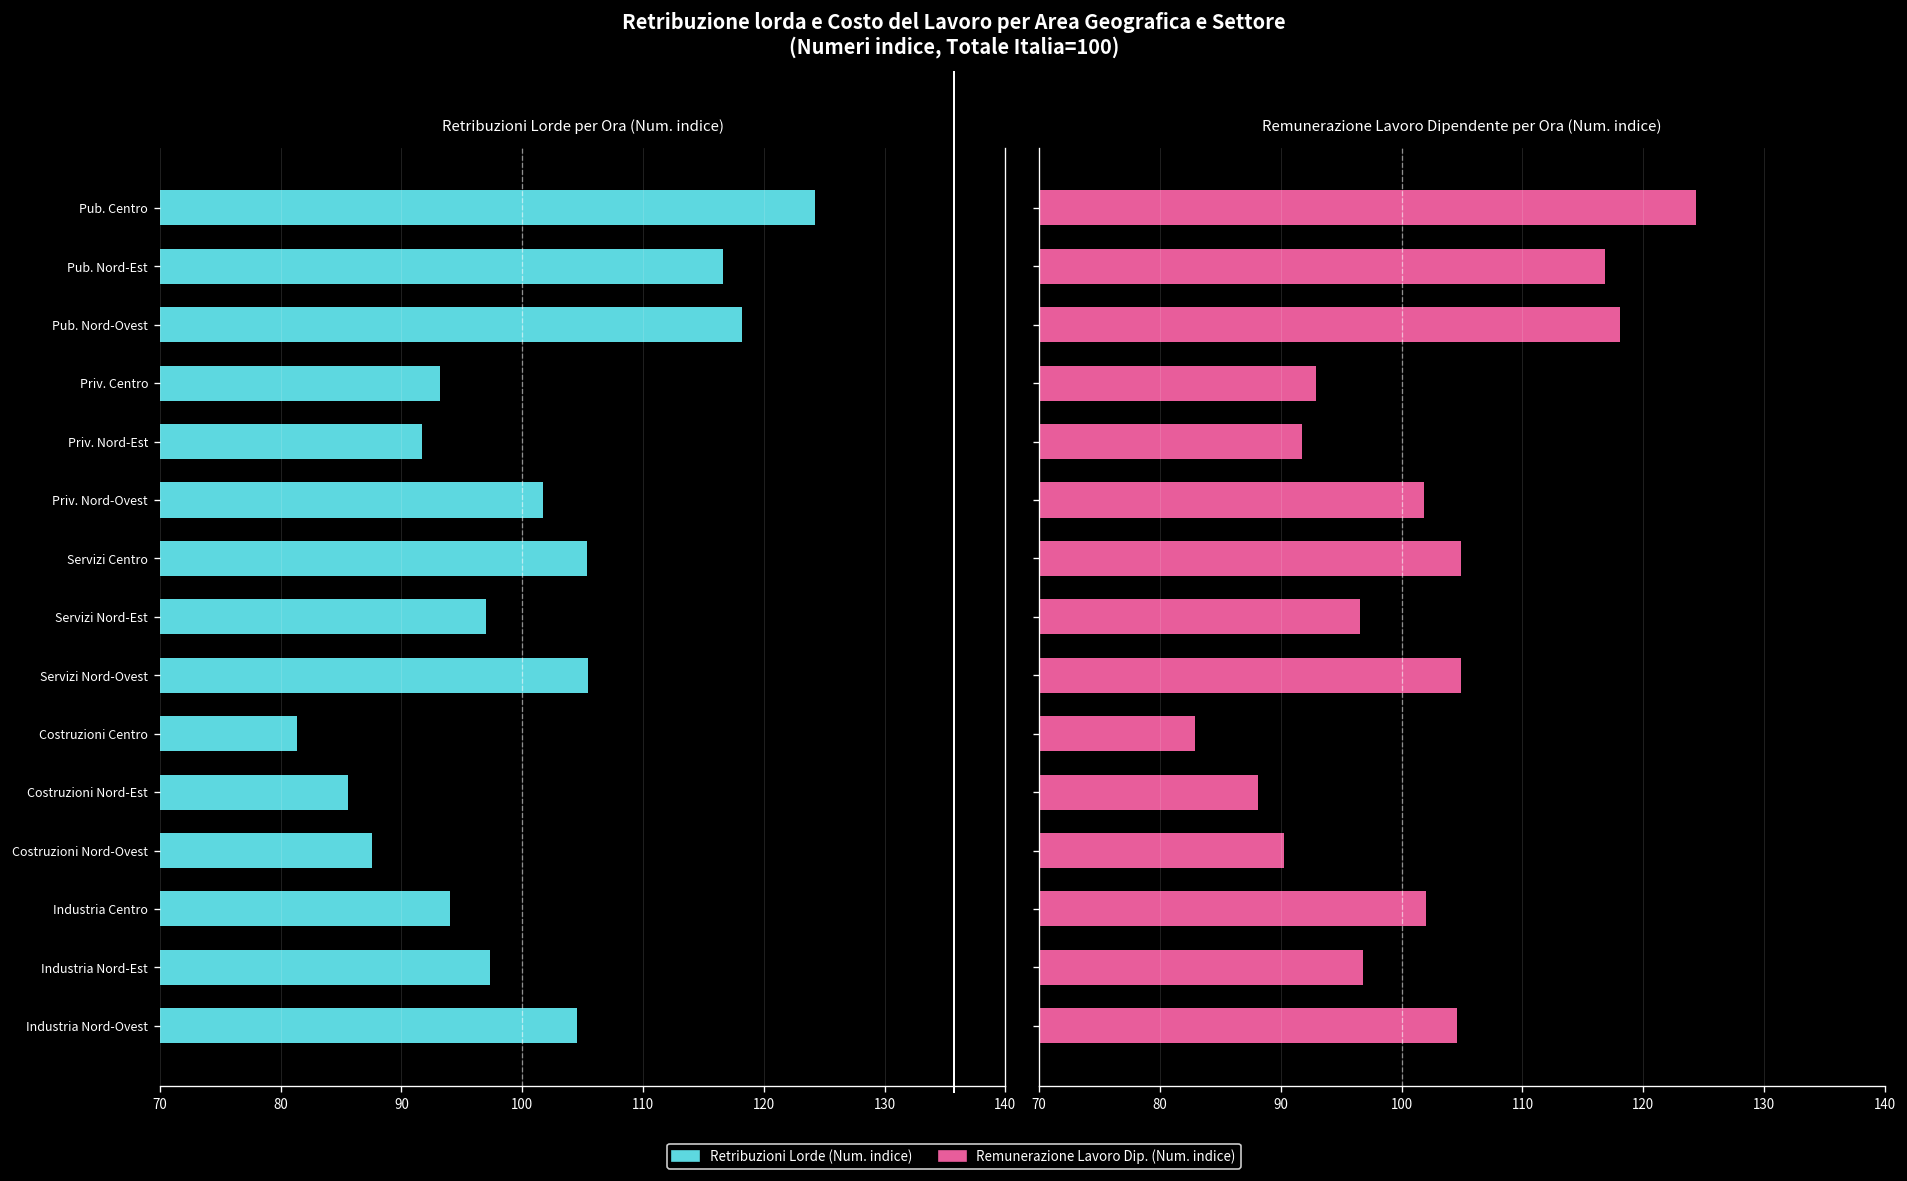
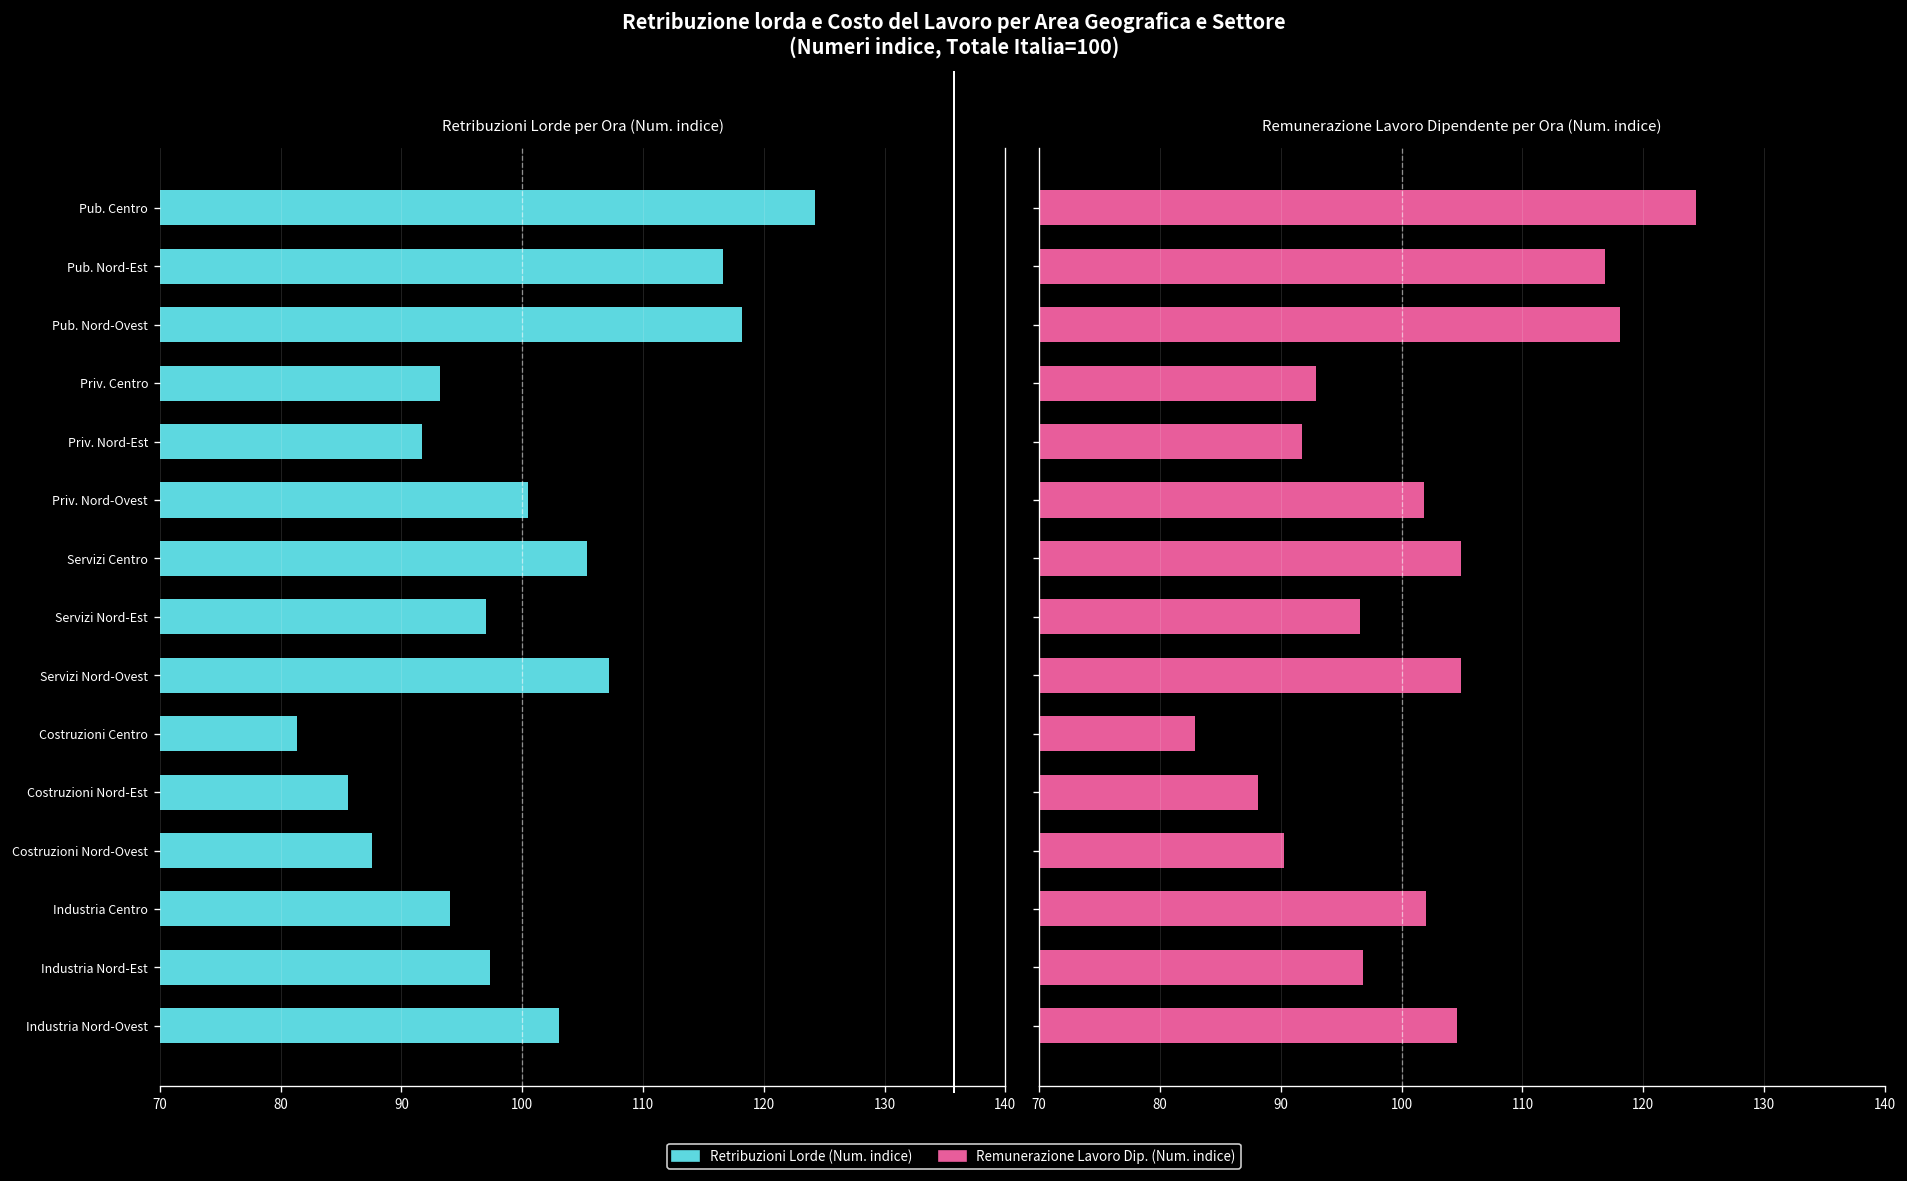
  {
    "Retribuzioni Lorde per Ora (Num. indice)": {
      "Pub. Centro": 124.2,
      "Pub. Nord-Est": 116.6,
      "Pub. Nord-Ovest": 118.2,
      "Priv. Centro": 93.2,
      "Priv. Nord-Est": 91.7,
-     "Priv. Nord-Ovest": 101.7,
+     "Priv. Nord-Ovest": 100.5,
      "Servizi Centro": 105.4,
      "Servizi Nord-Est": 97.0,
-     "Servizi Nord-Ovest": 105.5,
+     "Servizi Nord-Ovest": 107.2,
      "Costruzioni Centro": 81.4,
      "Costruzioni Nord-Est": 85.6,
      "Costruzioni Nord-Ovest": 87.6,
      "Industria Centro": 94.1,
      "Industria Nord-Est": 97.4,
-     "Industria Nord-Ovest": 104.5
+     "Industria Nord-Ovest": 103.1
    }
  }
